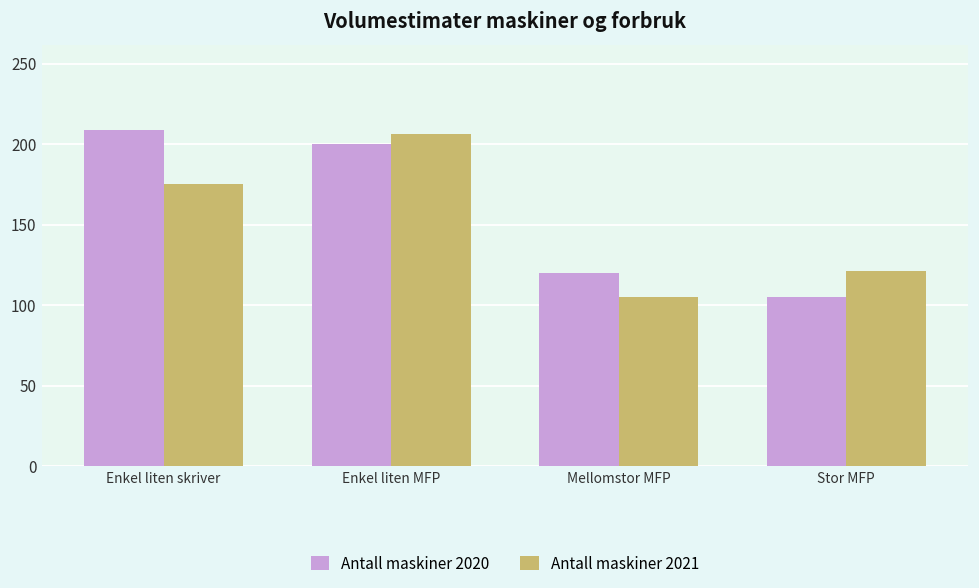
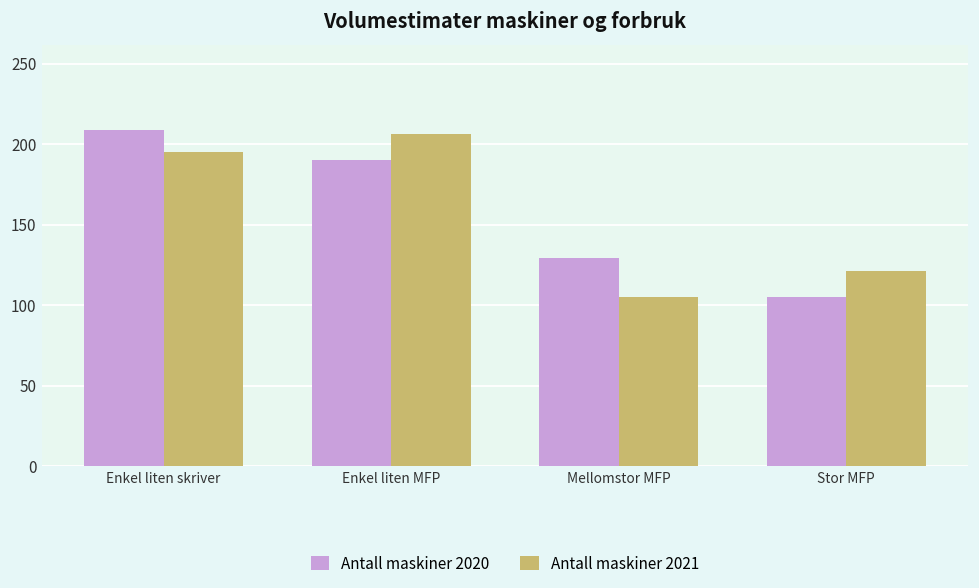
  {
    "Antall maskiner 2020": {
      "Enkel liten skriver": 209,
-     "Enkel liten MFP": 200,
-     "Mellomstor MFP": 120,
+     "Enkel liten MFP": 190,
+     "Mellomstor MFP": 129,
      "Stor MFP": 105
    },
    "Antall maskiner 2021": {
-     "Enkel liten skriver": 175,
+     "Enkel liten skriver": 195,
      "Enkel liten MFP": 206,
      "Mellomstor MFP": 105,
      "Stor MFP": 121
    }
  }
